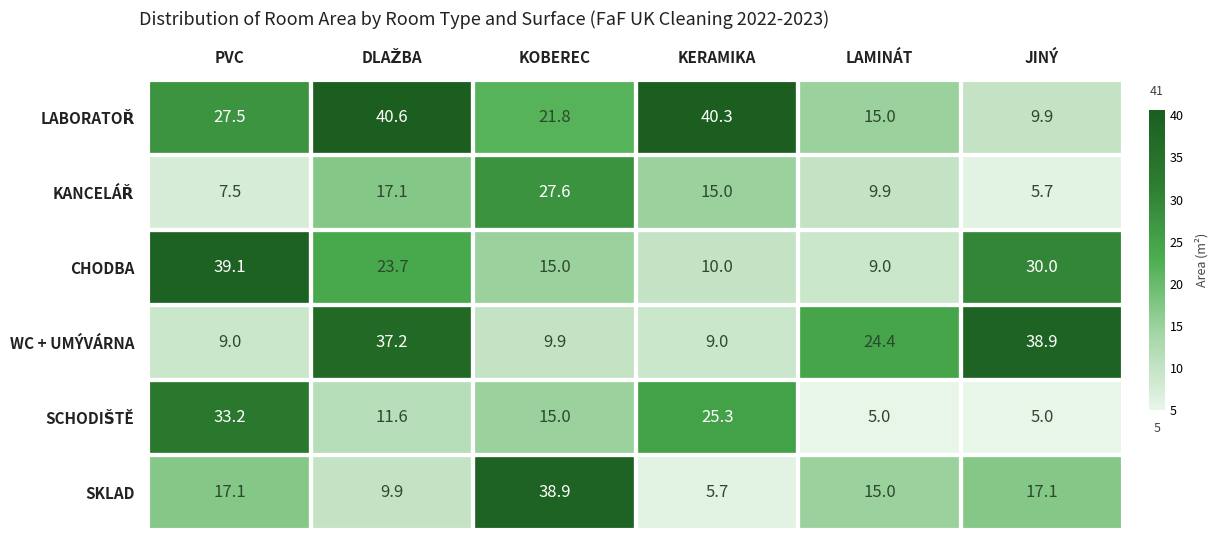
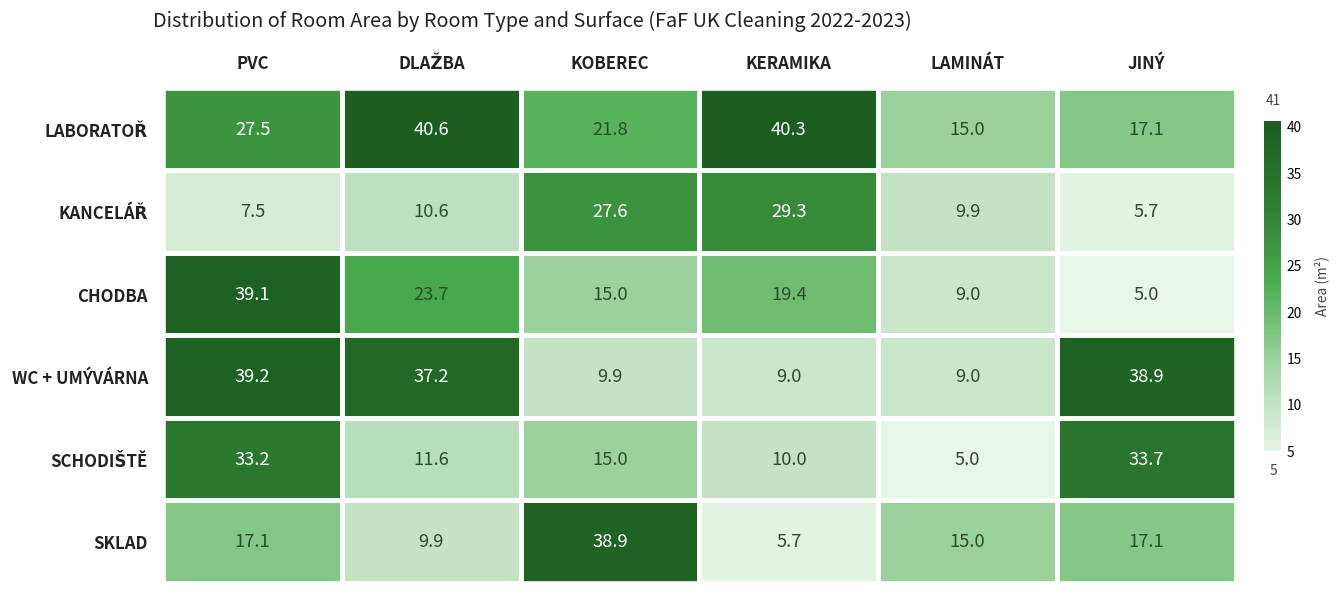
  {
    "LABORATOŘ": {
      "PVC": 27.5,
      "DLAŽBA": 40.6,
      "KOBEREC": 21.8,
      "KERAMIKA": 40.3,
      "LAMINÁT": 15.0,
-     "JINÝ": 9.9
+     "JINÝ": 17.1
    },
    "KANCELÁŘ": {
      "PVC": 7.5,
-     "DLAŽBA": 17.1,
+     "DLAŽBA": 10.6,
      "KOBEREC": 27.6,
-     "KERAMIKA": 15.0,
+     "KERAMIKA": 29.3,
      "LAMINÁT": 9.9,
      "JINÝ": 5.7
    },
    "CHODBA": {
      "PVC": 39.1,
      "DLAŽBA": 23.7,
      "KOBEREC": 15.0,
-     "KERAMIKA": 10.0,
+     "KERAMIKA": 19.4,
      "LAMINÁT": 9.0,
-     "JINÝ": 30.0
+     "JINÝ": 5.0
    },
    "WC + UMÝVÁRNA": {
-     "PVC": 9.0,
+     "PVC": 39.2,
      "DLAŽBA": 37.2,
      "KOBEREC": 9.9,
      "KERAMIKA": 9.0,
-     "LAMINÁT": 24.4,
+     "LAMINÁT": 9.0,
      "JINÝ": 38.9
    },
    "SCHODIŠTĚ": {
      "PVC": 33.2,
      "DLAŽBA": 11.6,
      "KOBEREC": 15.0,
-     "KERAMIKA": 25.3,
+     "KERAMIKA": 10.0,
      "LAMINÁT": 5.0,
-     "JINÝ": 5.0
+     "JINÝ": 33.7
    },
    "SKLAD": {
      "PVC": 17.1,
      "DLAŽBA": 9.9,
      "KOBEREC": 38.9,
      "KERAMIKA": 5.7,
      "LAMINÁT": 15.0,
      "JINÝ": 17.1
    }
  }
